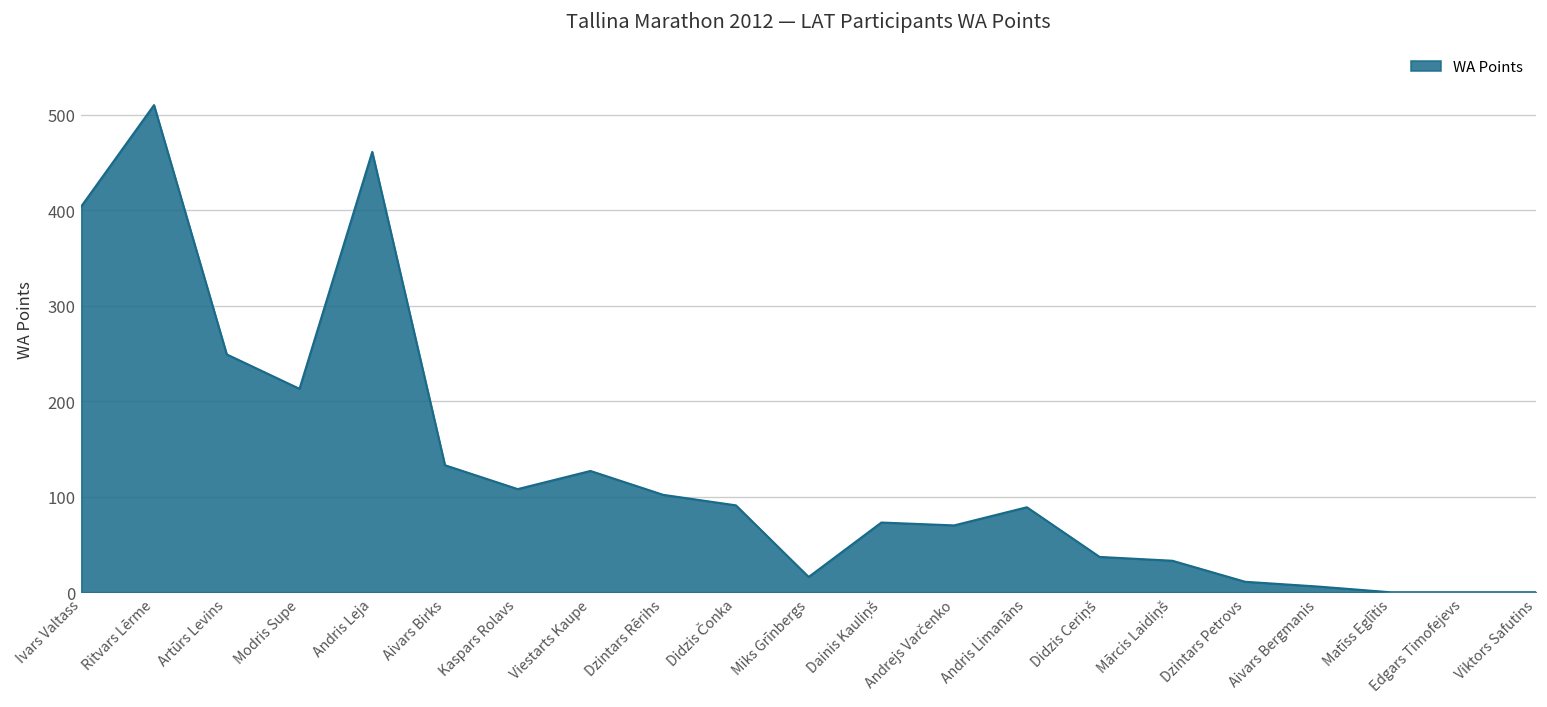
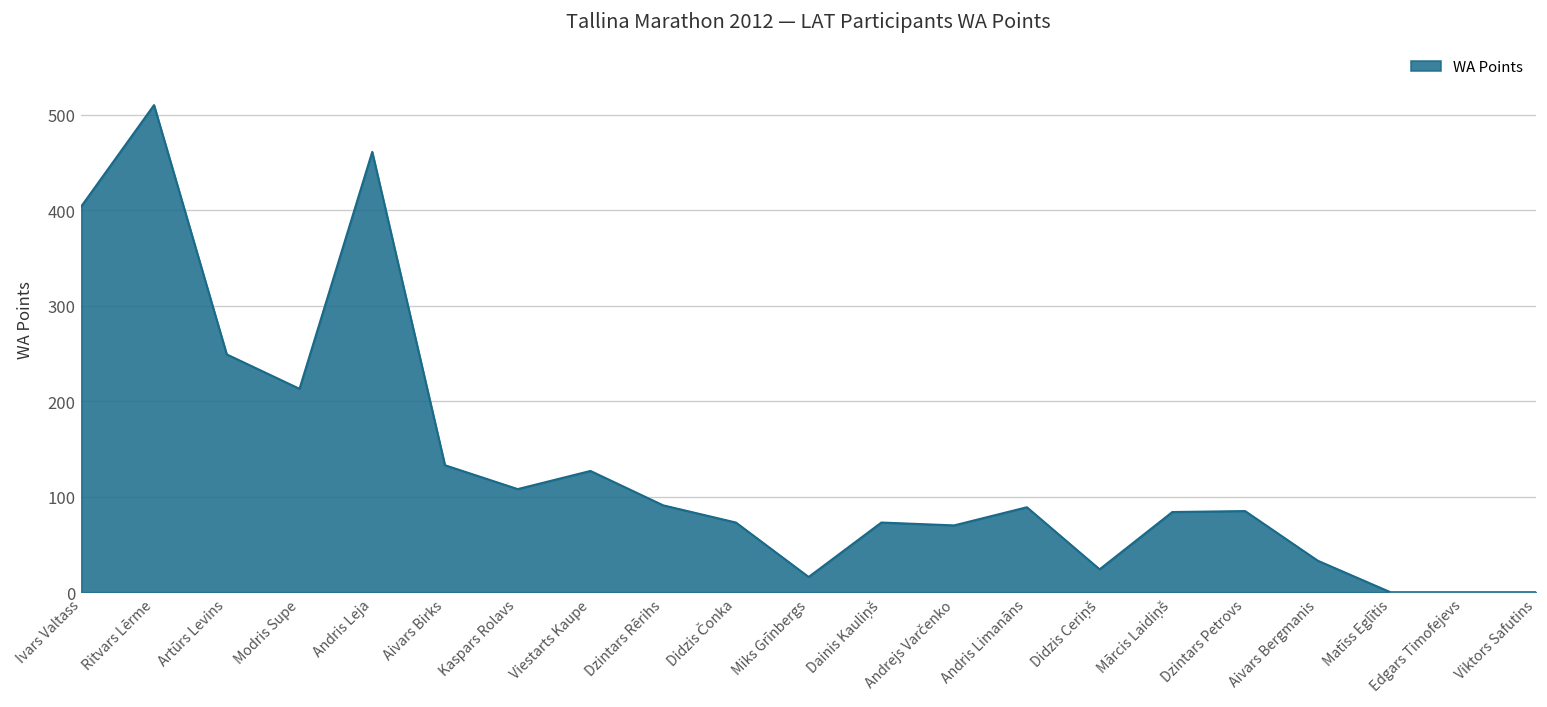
  {
    "Ivars Valtass": 400,
    "Ritvars Lērme": 510,
    "Artūrs Levins": 250,
    "Modris Supe": 210,
    "Andris Leja": 460,
    "Aivars Birks": 130,
    "Kaspars Rolavs": 110,
    "Viestarts Kaupe": 130,
-   "Dzintars Rērihs": 100,
-   "Didzis Čonka": 90,
+   "Dzintars Rērihs": 90,
+   "Didzis Čonka": 70,
    "Miks Grīnbergs": 20,
    "Dainis Kauliņš": 70,
    "Andrejs Varčenko": 70,
    "Andris Limanāns": 90,
-   "Didzis Ceriņš": 40,
-   "Mārcis Laidiņš": 30,
-   "Dzintars Petrovs": 10,
-   "Aivars Bergmanis": 10,
+   "Didzis Ceriņš": 20,
+   "Mārcis Laidiņš": 80,
+   "Dzintars Petrovs": 90,
+   "Aivars Bergmanis": 30,
    "Matīss Eglītis": 0,
    "Edgars Timofejevs": 0,
    "Viktors Safutins": 0
  }
